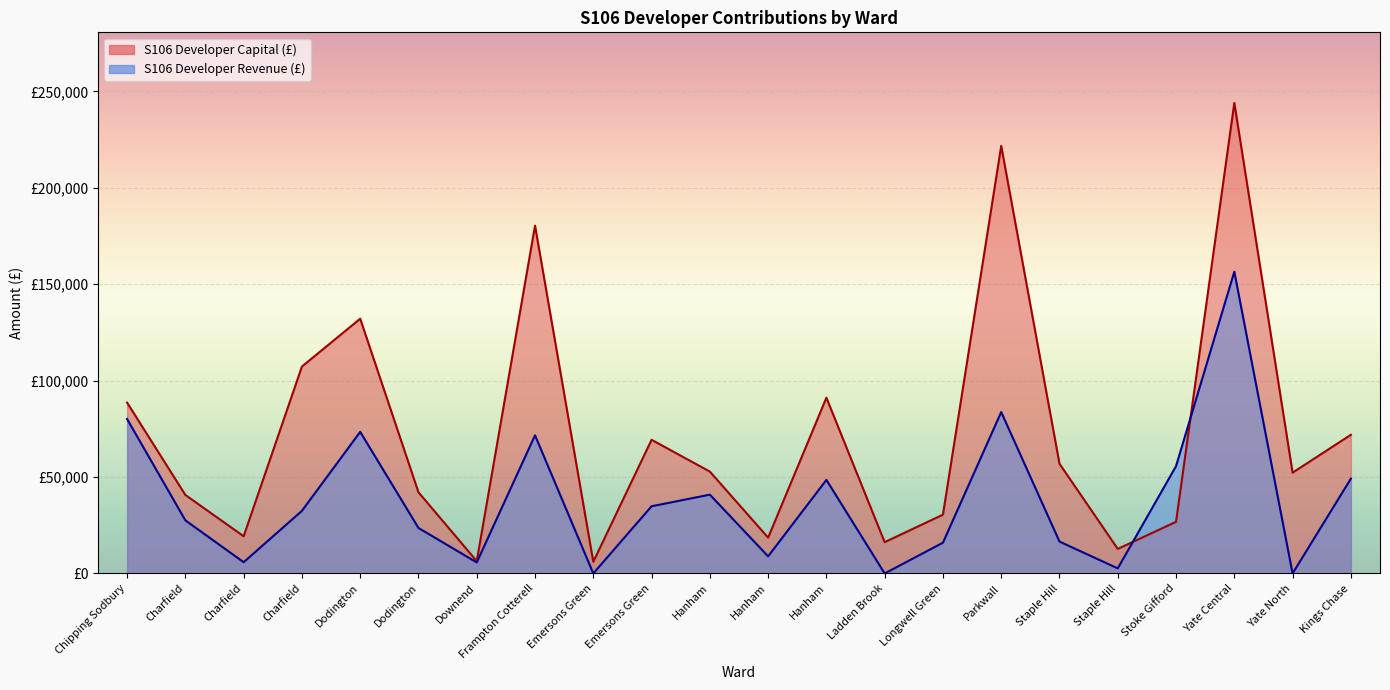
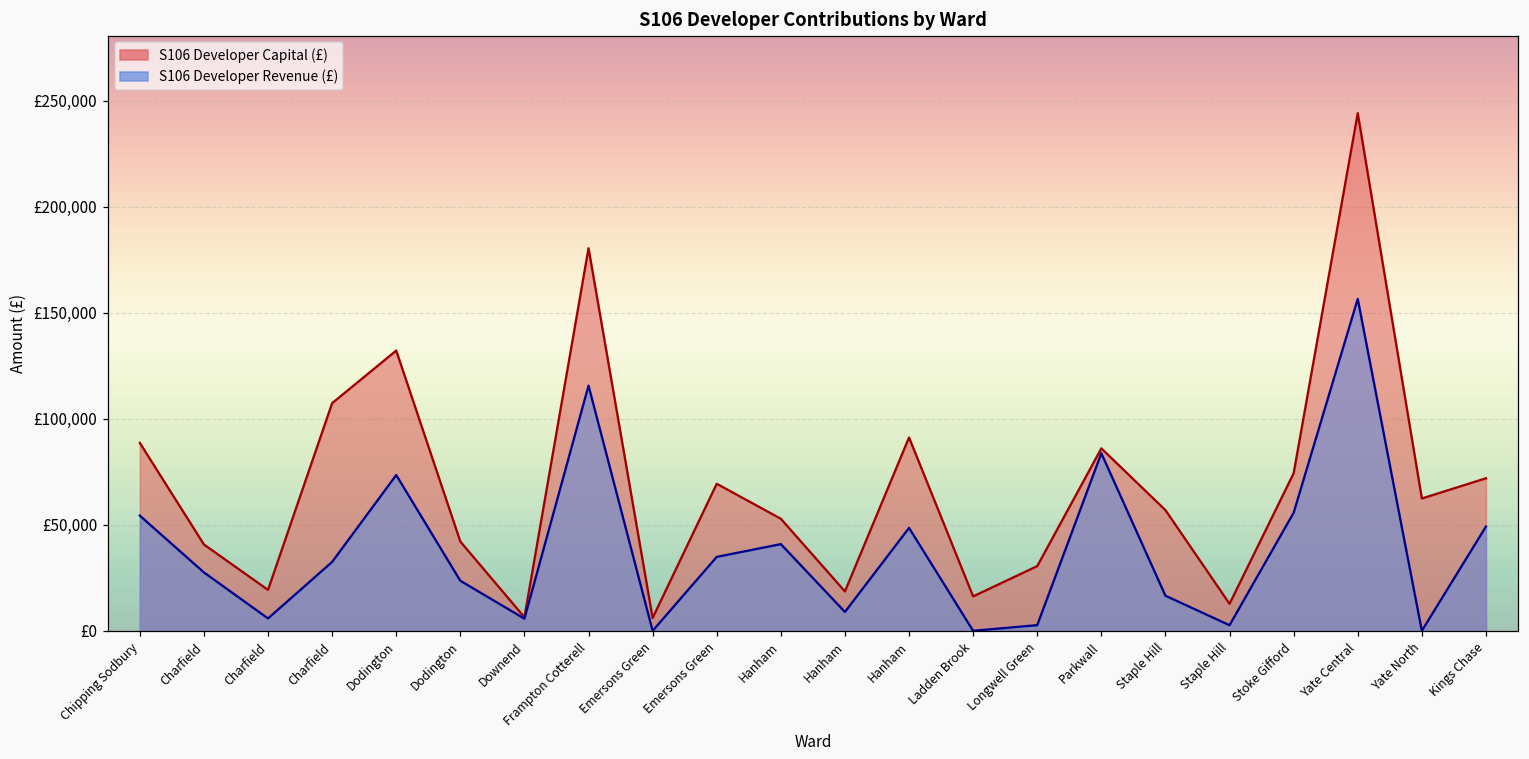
  {
    "S106 Developer Capital (£)": {
      "Chipping Sodbury": "£89,000",
      "Frampton Cotterell": "£180,000",
      "Ladden Brook": "£16,000",
      "Longwell Green": "£31,000",
-     "Parkwall": "£222,000",
-     "Stoke Gifford": "£27,000",
+     "Parkwall": "£86,000",
+     "Stoke Gifford": "£74,000",
      "Yate Central": "£244,000",
-     "Yate North": "£52,000",
+     "Yate North": "£62,000",
      "Kings Chase": "£72,000"
    },
    "S106 Developer Revenue (£)": {
-     "Chipping Sodbury": "£80,000",
-     "Frampton Cotterell": "£72,000",
+     "Chipping Sodbury": "£54,000",
+     "Frampton Cotterell": "£116,000",
      "Ladden Brook": "£0",
-     "Longwell Green": "£16,000",
+     "Longwell Green": "£3,000",
      "Parkwall": "£84,000",
      "Stoke Gifford": "£56,000",
      "Yate Central": "£157,000",
      "Yate North": "£0",
      "Kings Chase": "£49,000"
    }
  }
